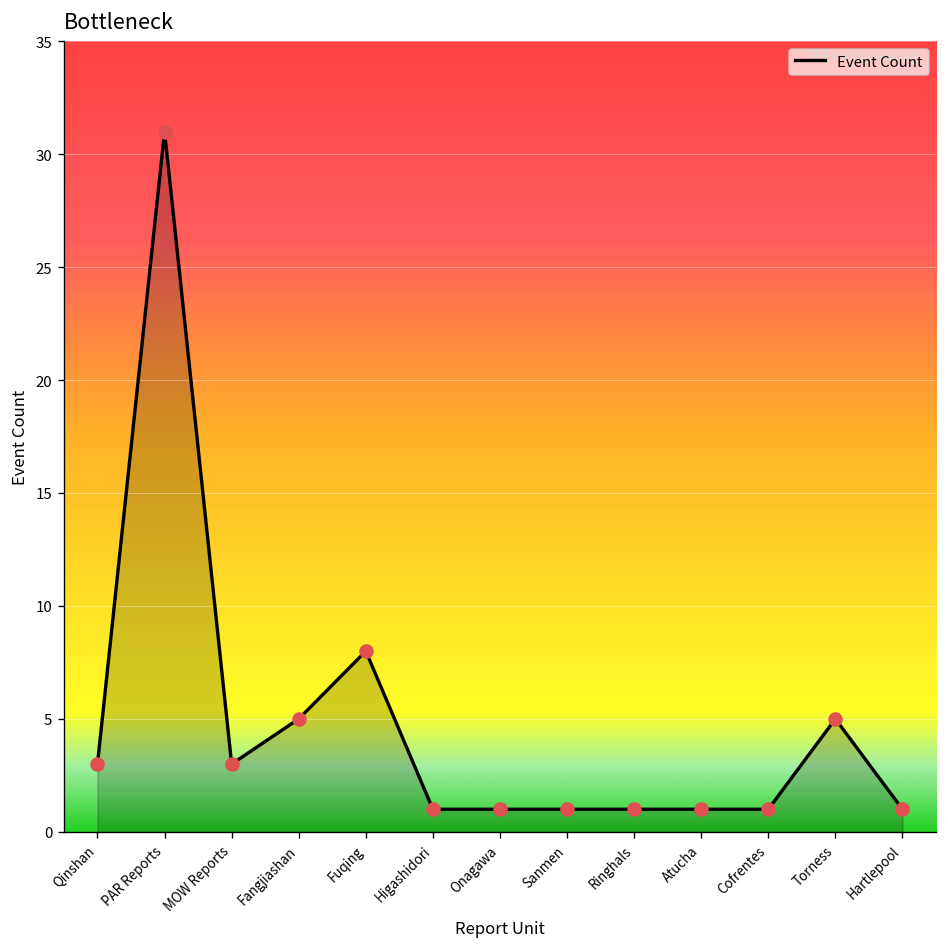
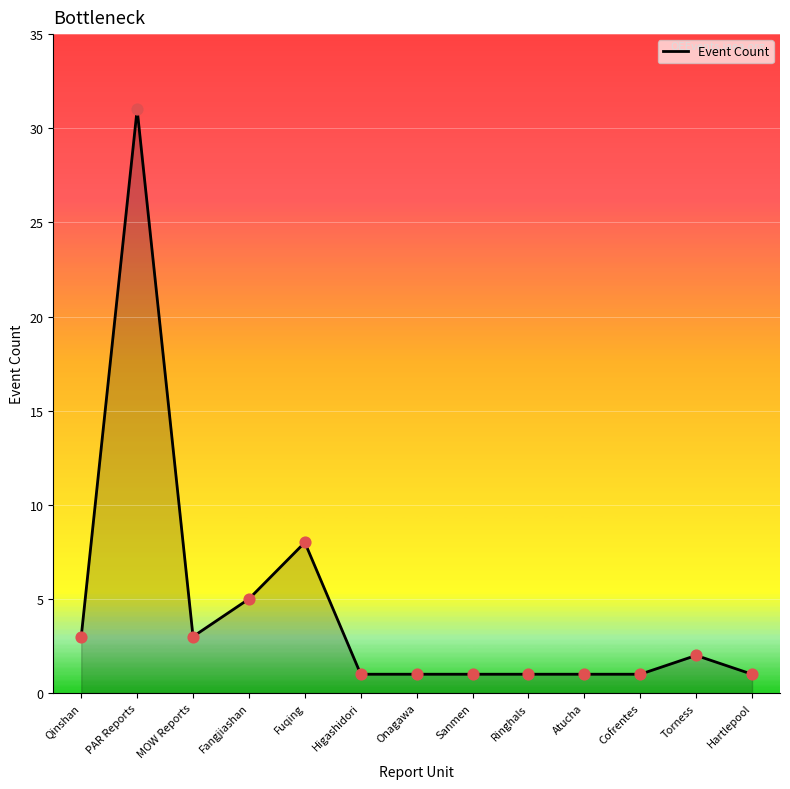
  {
    "Qinshan": 3,
    "PAR Reports": 31,
    "MOW Reports": 3,
    "Fangjiashan": 5,
    "Fuqing": 8,
    "Higashidori": 1,
    "Onagawa": 1,
    "Sanmen": 1,
    "Ringhals": 1,
    "Atucha": 1,
    "Cofrentes": 1,
-   "Torness": 5,
+   "Torness": 2,
    "Hartlepool": 1
  }
